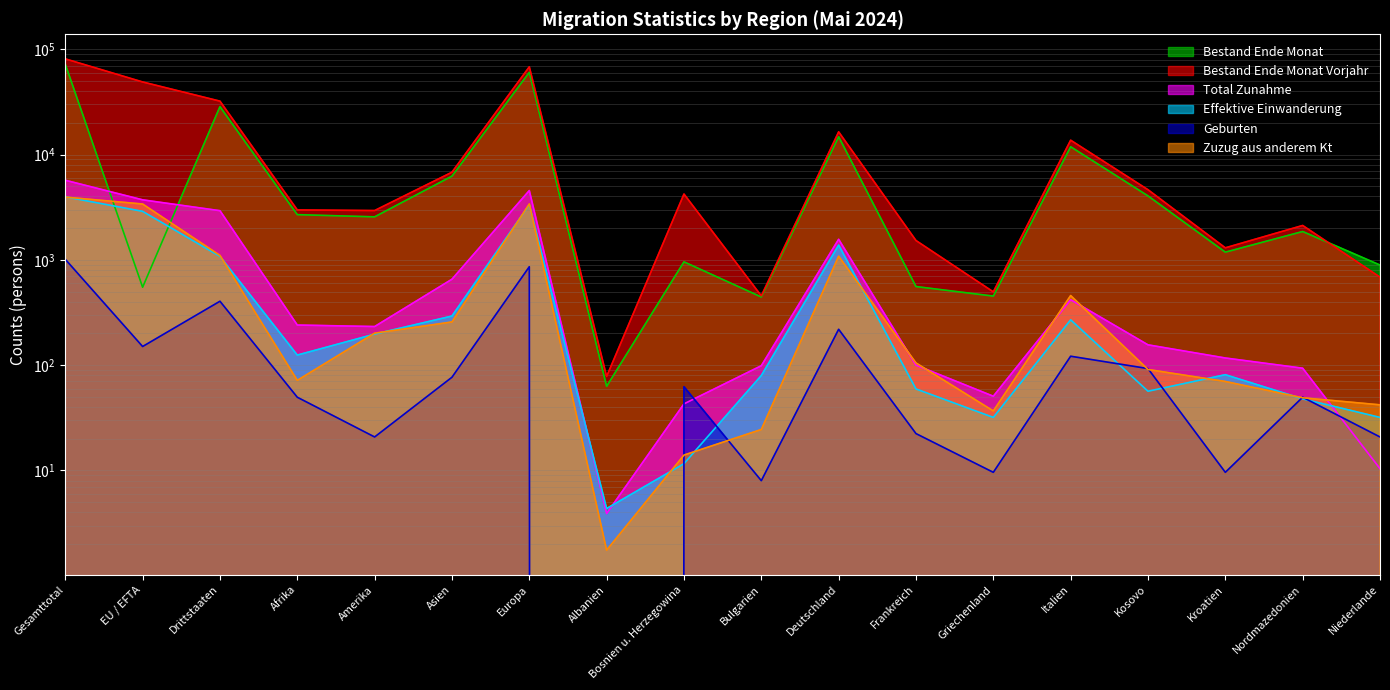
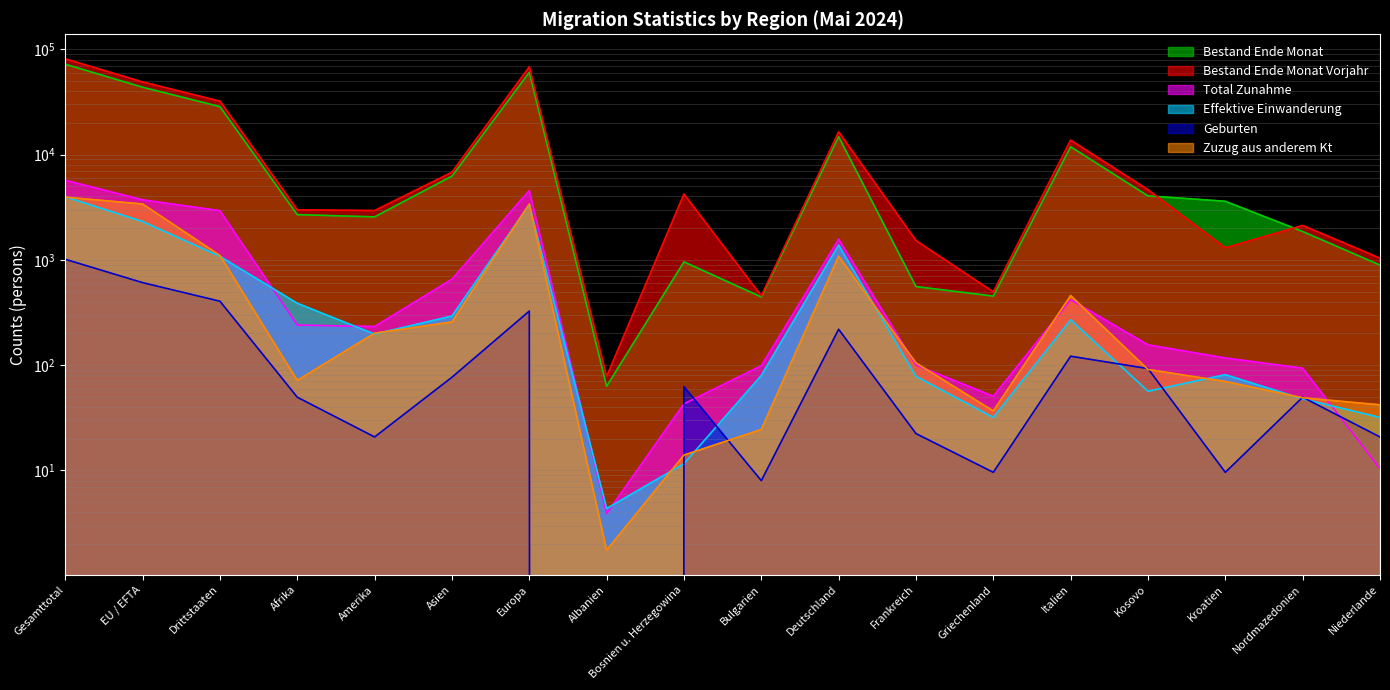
  {
    "Bestand Ende Monat": {
      "Gesamttotal": 70000,
-     "EU / EFTA": 600,
+     "EU / EFTA": 44000,
      "Drittstaaten": 29000,
      "Afrika": 2700,
      "Amerika": 2600,
      "Asien": 6000,
      "Europa": 60000,
      "Albanien": 60,
      "Bosnien u. Herzegowina": 1000,
      "Deutschland": 15000,
      "Frankreich": 600,
      "Griechenland": 450,
      "Italien": 12000,
      "Kosovo": 4100,
-     "Kroatien": 1200,
+     "Kroatien": 3600,
      "Nordmazedonien": 1900,
      "Niederlande": 900
    },
    "Bestand Ende Monat Vorjahr": {
      "Gesamttotal": 80000,
      "EU / EFTA": 50000,
      "Drittstaaten": 32000,
      "Afrika": 3000,
      "Amerika": 2900,
      "Asien": 7000,
      "Europa": 70000,
      "Albanien": 80,
      "Bosnien u. Herzegowina": 4200,
      "Deutschland": 16000,
      "Frankreich": 1500,
      "Griechenland": 500,
      "Italien": 14000,
      "Kosovo": 5000,
      "Kroatien": 1300,
      "Nordmazedonien": 2100,
-     "Niederlande": 700
+     "Niederlande": 1000
    },
    "Total Zunahme": {
      "Gesamttotal": 6000,
      "EU / EFTA": 3700,
      "Drittstaaten": 2900,
      "Afrika": 240,
      "Amerika": 230,
      "Asien": 700,
      "Europa": 4600,
      "Albanien": 4,
      "Bosnien u. Herzegowina": 43,
      "Bulgarien": 100,
      "Deutschland": 1600,
      "Griechenland": 50,
      "Italien": 420,
      "Kosovo": 160,
      "Kroatien": 120,
      "Nordmazedonien": 90,
      "Niederlande": 10
    },
    "Effektive Einwanderung": {
-     "EU / EFTA": 2900,
-     "Afrika": 120,
+     "EU / EFTA": 2300,
+     "Afrika": 390,
      "Asien": 290,
      "Albanien": 4.4,
      "Bosnien u. Herzegowina": 12,
      "Bulgarien": 80,
      "Deutschland": 1400,
-     "Frankreich": 60,
+     "Frankreich": 80,
      "Griechenland": 32,
      "Italien": 270,
      "Kosovo": 60,
      "Kroatien": 80,
      "Niederlande": 32
    },
    "Geburten": {
      "Gesamttotal": 1000,
-     "EU / EFTA": 150,
+     "EU / EFTA": 600,
      "Drittstaaten": 400,
      "Afrika": 50,
      "Amerika": 21,
      "Asien": 80,
-     "Europa": 900,
+     "Europa": 330,
      "Bosnien u. Herzegowina": 60,
      "Bulgarien": 8,
      "Deutschland": 220,
      "Frankreich": 22,
      "Griechenland": 10,
      "Italien": 120,
      "Kroatien": 10,
      "Niederlande": 21
    },
    "Zuzug aus anderem Kt": {
      "EU / EFTA": 3400,
      "Afrika": 70,
      "Asien": 260,
      "Albanien": 1.8,
      "Bosnien u. Herzegowina": 14,
      "Bulgarien": 25,
      "Deutschland": 1100,
      "Griechenland": 37,
      "Italien": 500,
      "Kroatien": 70,
      "Niederlande": 42
    }
  }
